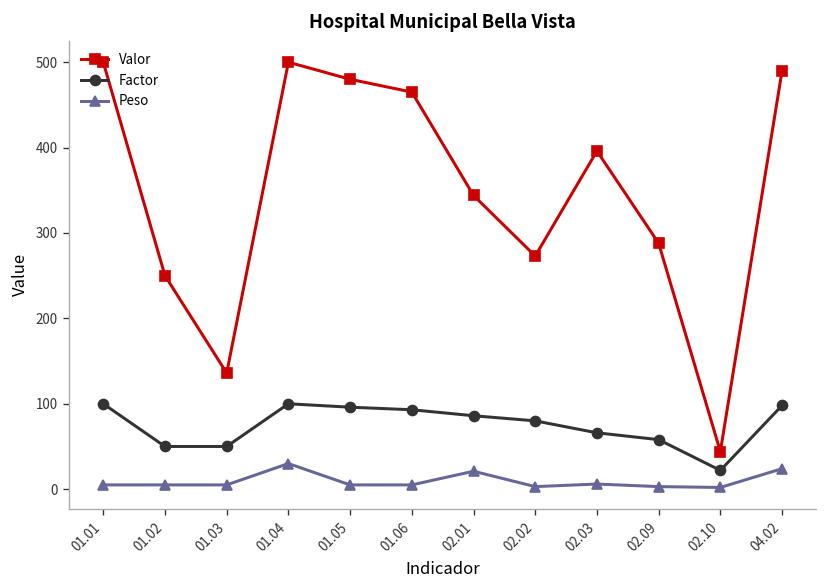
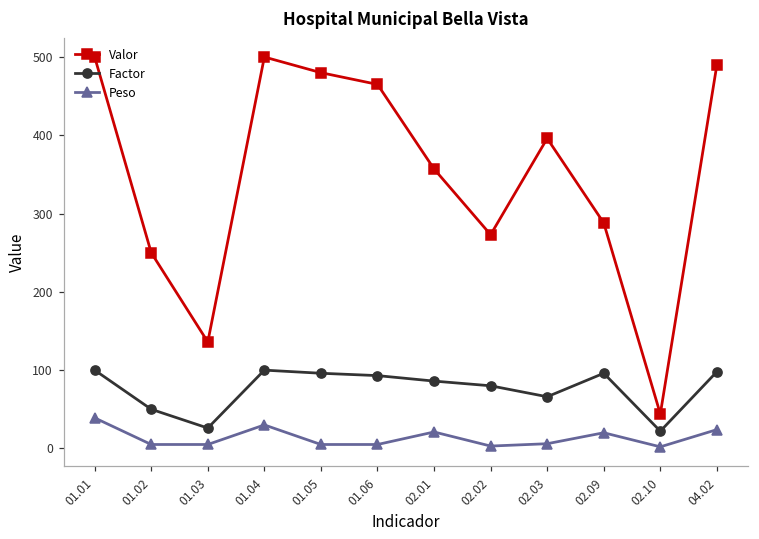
  {
    "Valor": {
      "01.01": 500,
      "01.02": 250,
      "01.03": 140,
      "01.04": 500,
      "01.05": 480,
      "01.06": 470,
-     "02.01": 340,
+     "02.01": 360,
      "02.02": 270,
      "02.03": 400,
      "02.09": 290,
      "02.10": 40,
      "04.02": 490
    },
    "Factor": {
      "01.01": 100,
      "01.02": 50,
-     "01.03": 50,
+     "01.03": 30,
      "01.04": 100,
      "01.05": 100,
      "01.06": 90,
      "02.01": 90,
      "02.02": 80,
      "02.03": 70,
-     "02.09": 60,
+     "02.09": 100,
      "02.10": 20,
      "04.02": 100
    },
    "Peso": {
-     "01.01": 10,
+     "01.01": 40,
      "01.02": 10,
      "01.03": 10,
      "01.04": 30,
      "01.05": 10,
      "01.06": 10,
      "02.01": 20,
      "02.02": 0,
      "02.03": 10,
-     "02.09": 0,
+     "02.09": 20,
      "02.10": 0,
      "04.02": 20
    }
  }
